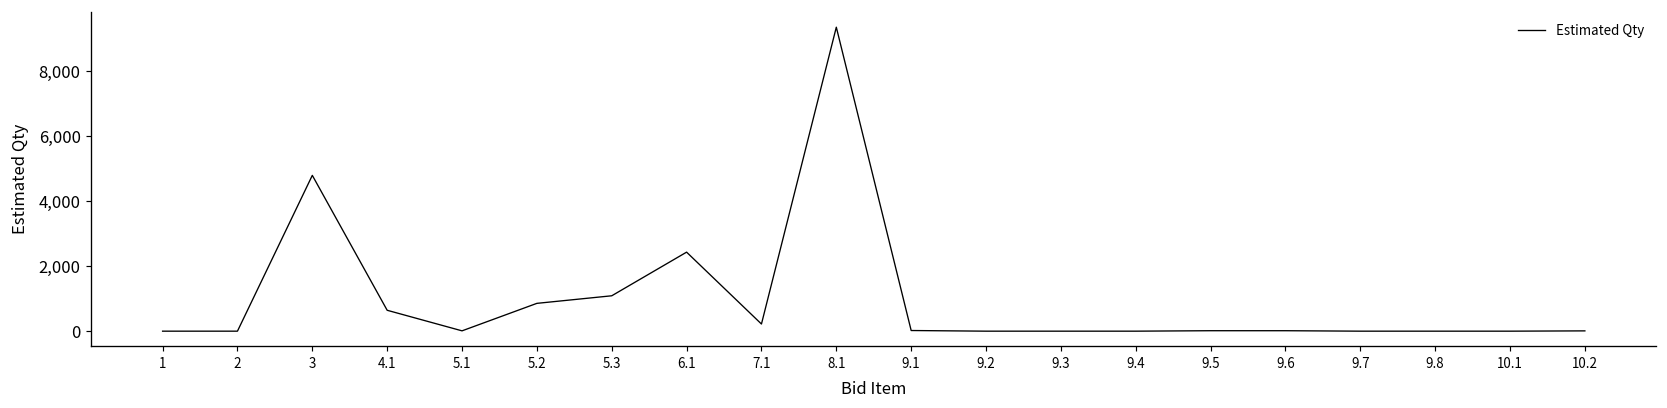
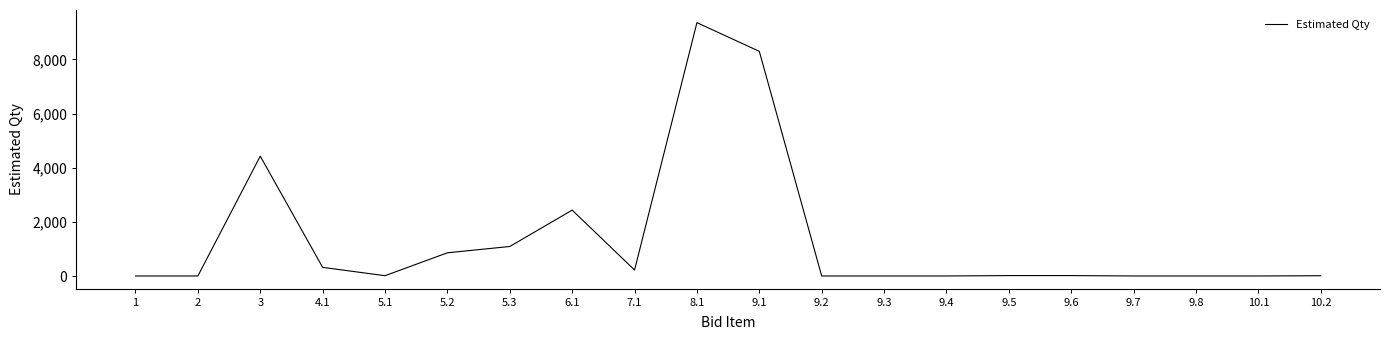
  {
    "1": "0",
    "2": "0",
-   "3": "4,800",
-   "4.1": "600",
+   "3": "4,400",
+   "4.1": "300",
    "5.1": "0",
    "5.2": "900",
    "5.3": "1,100",
    "6.1": "2,400",
    "7.1": "200",
    "8.1": "9,400",
-   "9.1": "0",
+   "9.1": "8,300",
    "9.2": "0",
    "9.3": "0",
    "9.4": "0",
    "9.5": "0",
    "9.6": "0",
    "9.7": "0",
    "9.8": "0",
    "10.1": "0",
    "10.2": "0"
  }
